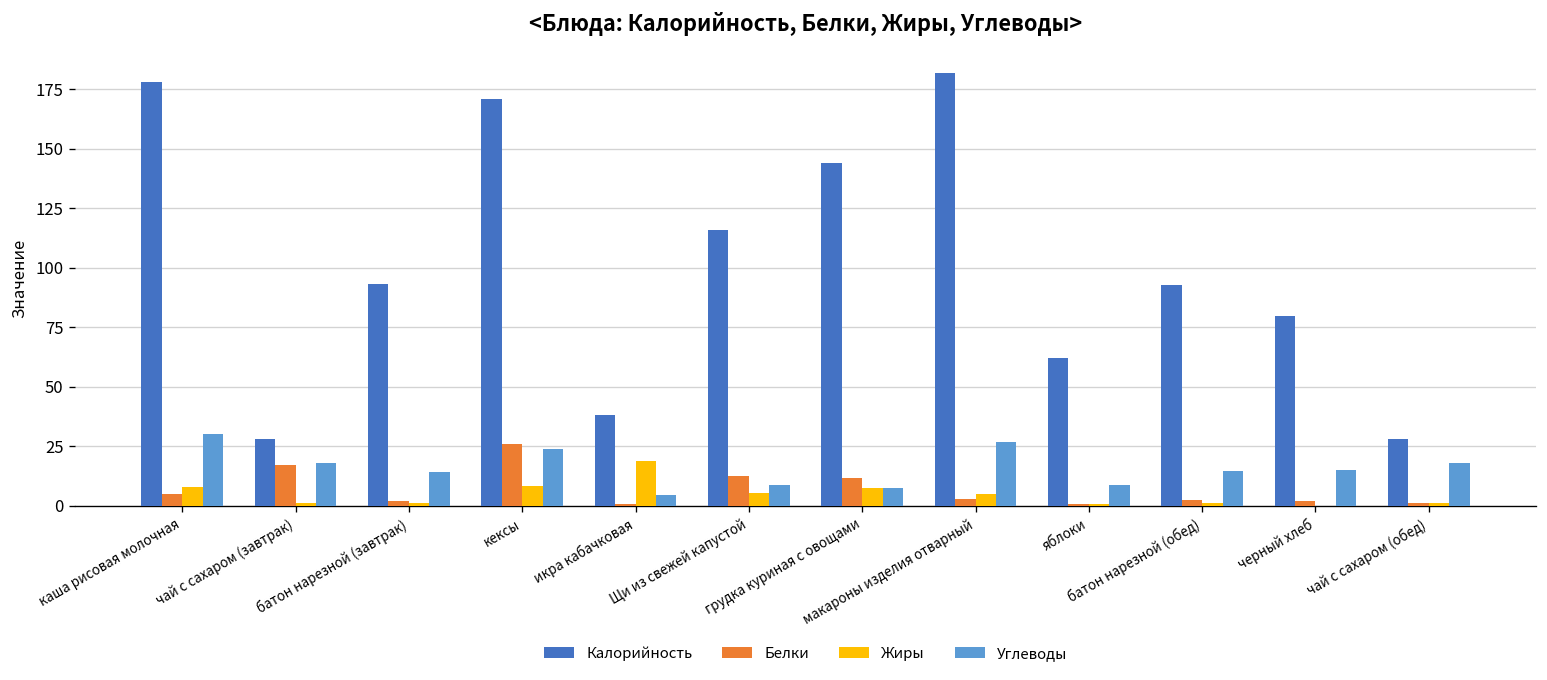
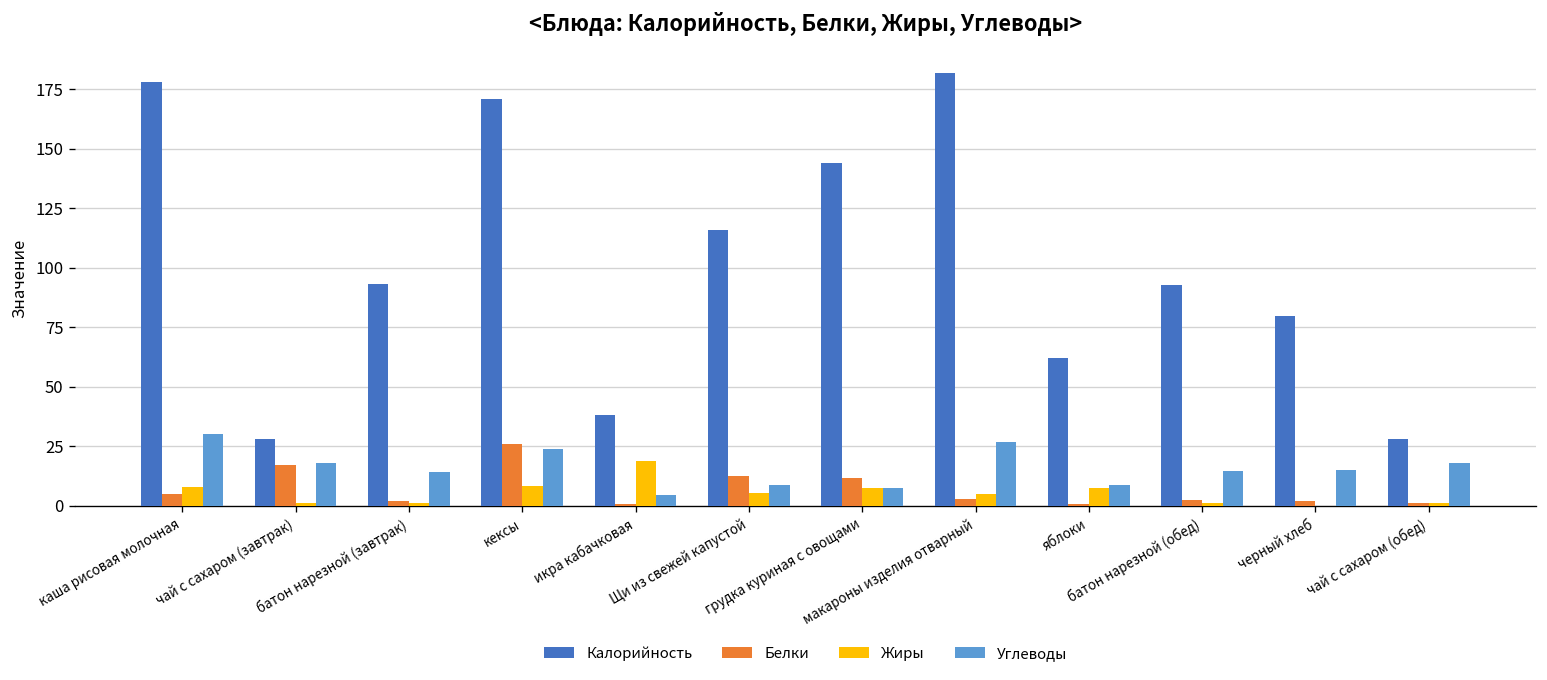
  {
    "Белки": {
      "каша рисовая молочная": 5,
      "чай с сахаром (завтрак)": 17,
      "батон нарезной (завтрак)": 2,
      "кексы": 26,
      "Щи из свежей капустой": 12,
      "грудка куриная с овощами": 12,
      "макароны изделия отварный": 3,
      "батон нарезной (обед)": 2,
      "черный хлеб": 2
    },
    "Жиры": {
      "каша рисовая молочная": 8,
      "кексы": 8,
      "икра кабачковая": 19,
      "Щи из свежей капустой": 5,
      "грудка куриная с овощами": 8,
      "макароны изделия отварный": 5,
-     "яблоки": 1,
+     "яблоки": 8,
      "черный хлеб": 0
    }
  }
